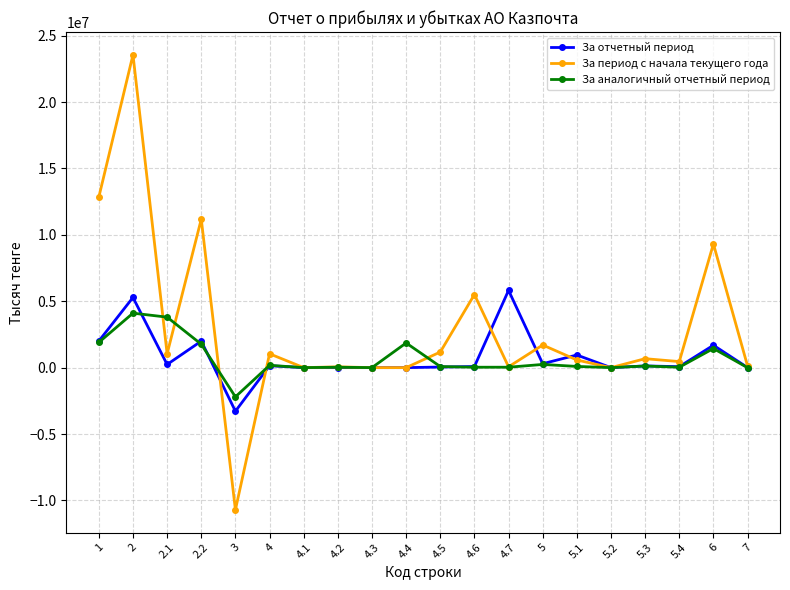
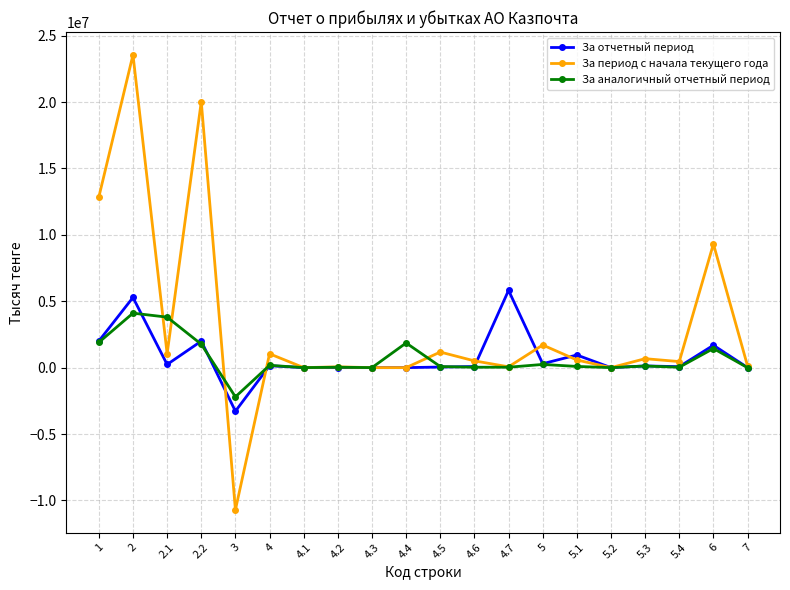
  {
    "За отчетный период": {
      "2": 5300000,
      "2.1": 200000,
      "2.2": 2000000,
      "3": -3300000,
      "4.7": 5800000,
      "5.1": 1000000,
      "6": 1700000
    },
    "За период с начала текущего года": {
      "1": 12800000,
      "2": 23600000,
      "2.1": 1000000,
-     "2.2": 11200000,
+     "2.2": 20000000,
      "3": -10700000,
      "4": 1000000,
      "4.5": 1200000,
-     "4.6": 5500000,
+     "4.6": 500000,
      "5": 1700000,
      "5.1": 600000,
      "5.3": 700000,
      "5.4": 500000,
      "6": 9300000
    },
    "За аналогичный отчетный период": {
      "2": 4100000,
      "2.1": 3800000,
      "2.2": 1800000,
      "3": -2200000,
      "4.4": 1900000,
      "5.1": 100000,
      "6": 1400000
    }
  }
